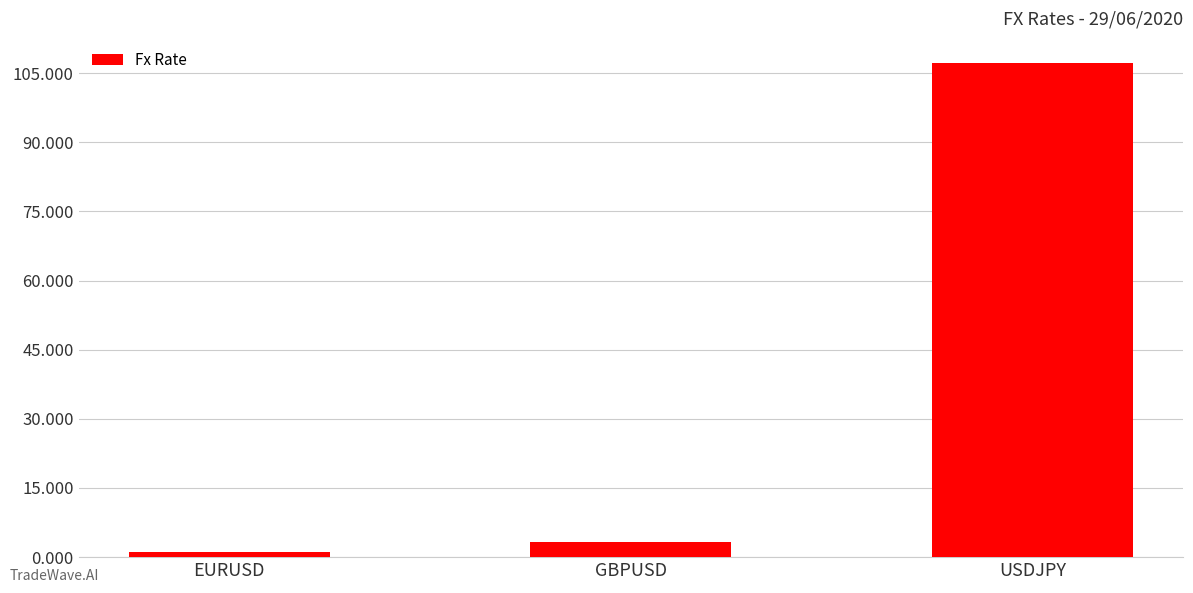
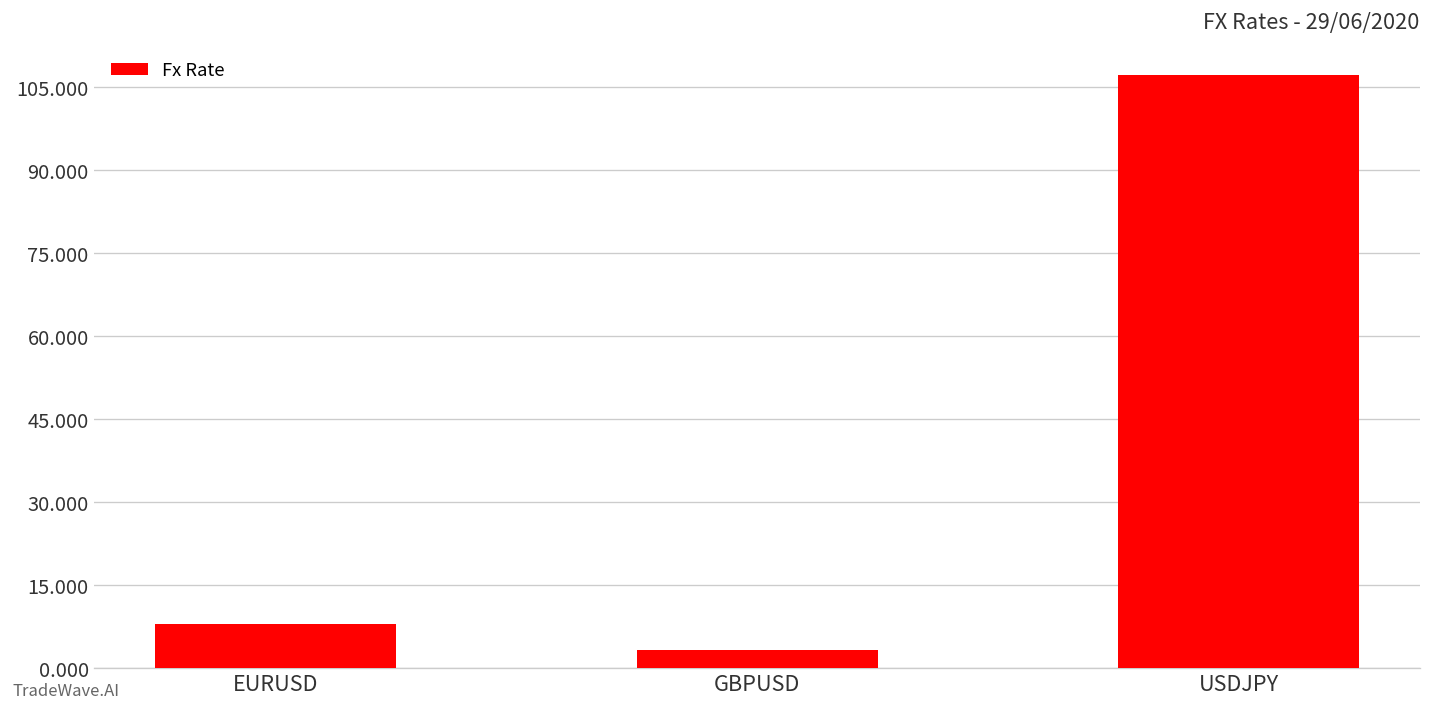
  {
-   "EURUSD": 1,
+   "EURUSD": 8,
    "GBPUSD": 3,
    "USDJPY": 107
  }
